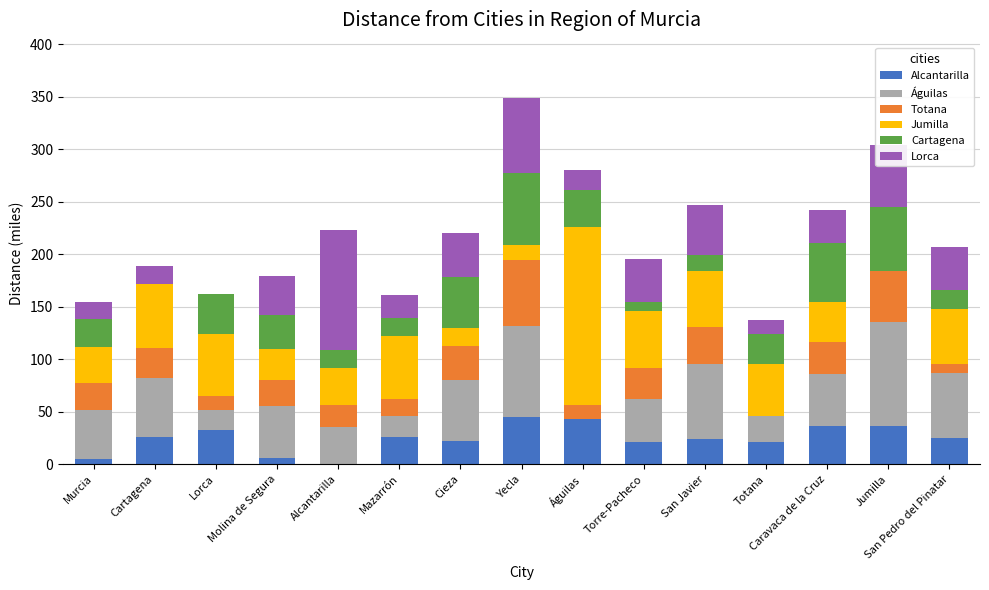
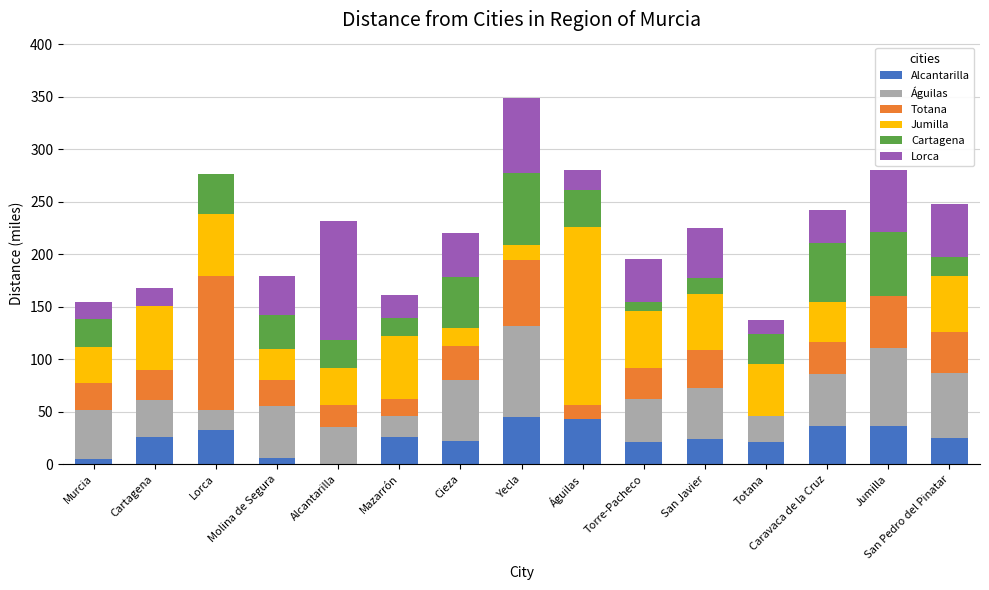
  {
    "Alcantarilla": {
      "Murcia": 5,
      "Cartagena": 26,
      "Lorca": 33,
      "Molina de Segura": 6,
      "Alcantarilla": 0,
      "Mazarrón": 26,
      "Cieza": 22,
      "Yecla": 45,
      "Águilas": 43,
      "Torre-Pacheco": 21,
      "San Javier": 24,
      "Totana": 21,
      "Caravaca de la Cruz": 36,
      "Jumilla": 36,
      "San Pedro del Pinatar": 25
    },
    "Águilas": {
      "Murcia": 47,
-     "Cartagena": 56,
+     "Cartagena": 35,
      "Lorca": 19,
      "Molina de Segura": 49,
      "Alcantarilla": 35,
      "Mazarrón": 20,
      "Cieza": 58,
      "Yecla": 87,
      "Águilas": 0,
      "Torre-Pacheco": 41,
-     "San Javier": 71,
+     "San Javier": 49,
      "Totana": 25,
      "Caravaca de la Cruz": 50,
-     "Jumilla": 99,
+     "Jumilla": 75,
      "San Pedro del Pinatar": 62
    },
    "Totana": {
      "Murcia": 25,
      "Cartagena": 29,
-     "Lorca": 13,
+     "Lorca": 127,
      "Molina de Segura": 25,
      "Alcantarilla": 21,
      "Mazarrón": 16,
      "Cieza": 33,
      "Yecla": 62,
      "Águilas": 13,
      "Torre-Pacheco": 30,
      "San Javier": 36,
      "Totana": 0,
      "Caravaca de la Cruz": 30,
      "Jumilla": 49,
-     "San Pedro del Pinatar": 8
+     "San Pedro del Pinatar": 39
    },
    "Jumilla": {
      "Murcia": 35,
      "Cartagena": 61,
      "Lorca": 59,
      "Molina de Segura": 30,
      "Alcantarilla": 36,
      "Mazarrón": 60,
      "Cieza": 17,
      "Yecla": 15,
      "Águilas": 170,
      "Torre-Pacheco": 54,
      "San Javier": 53,
      "Totana": 49,
      "Caravaca de la Cruz": 38,
      "Jumilla": 0,
      "San Pedro del Pinatar": 53
    },
    "Cartagena": {
      "Murcia": 26,
      "Cartagena": 0,
      "Lorca": 38,
      "Molina de Segura": 32,
-     "Alcantarilla": 17,
+     "Alcantarilla": 26,
      "Mazarrón": 17,
      "Cieza": 48,
      "Yecla": 68,
      "Águilas": 35,
      "Torre-Pacheco": 8,
      "San Javier": 15,
      "Totana": 29,
      "Caravaca de la Cruz": 57,
      "Jumilla": 61,
      "San Pedro del Pinatar": 18
    },
    "Lorca": {
      "Murcia": 16,
      "Cartagena": 17,
      "Lorca": 0,
      "Molina de Segura": 37,
      "Alcantarilla": 114,
      "Mazarrón": 22,
      "Cieza": 42,
      "Yecla": 72,
      "Águilas": 19,
      "Torre-Pacheco": 41,
      "San Javier": 48,
      "Totana": 13,
      "Caravaca de la Cruz": 31,
-     "San Pedro del Pinatar": 41
+     "San Pedro del Pinatar": 51
    }
  }
